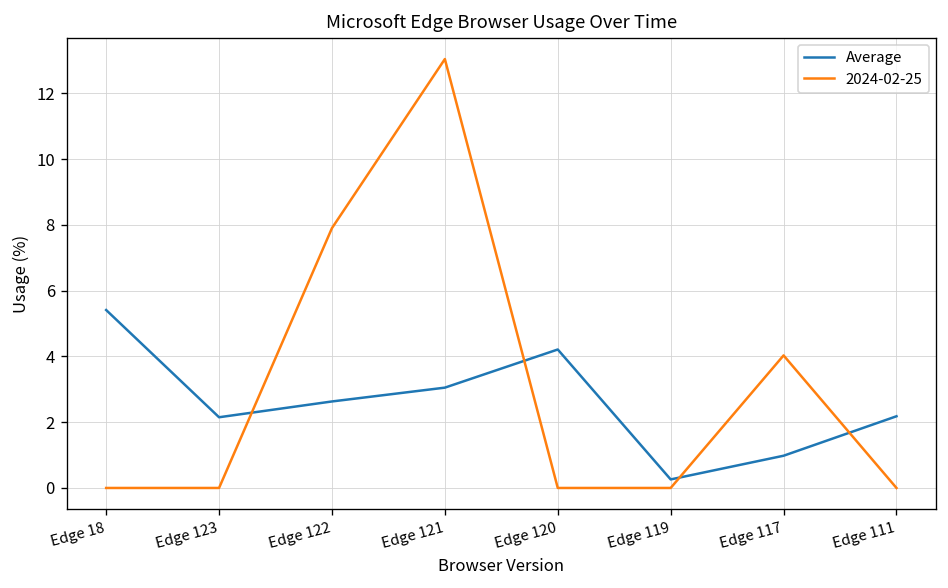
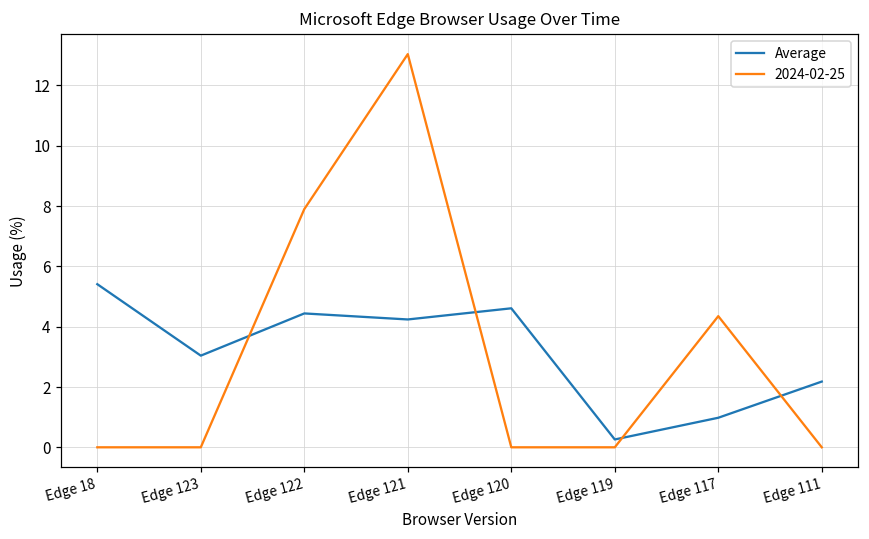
  {
    "Average": {
      "Edge 18": 5.4,
-     "Edge 123": 2.2,
-     "Edge 122": 2.6,
-     "Edge 121": 3.1,
-     "Edge 120": 4.2,
+     "Edge 123": 3.0,
+     "Edge 122": 4.4,
+     "Edge 121": 4.2,
+     "Edge 120": 4.6,
      "Edge 119": 0.3,
      "Edge 117": 1.0,
      "Edge 111": 2.2
    },
    "2024-02-25": {
      "Edge 18": 0.0,
      "Edge 123": 0.0,
      "Edge 122": 7.9,
      "Edge 121": 13.0,
      "Edge 120": 0.0,
      "Edge 119": 0.0,
-     "Edge 117": 4.0,
+     "Edge 117": 4.4,
      "Edge 111": 0.0
    }
  }
